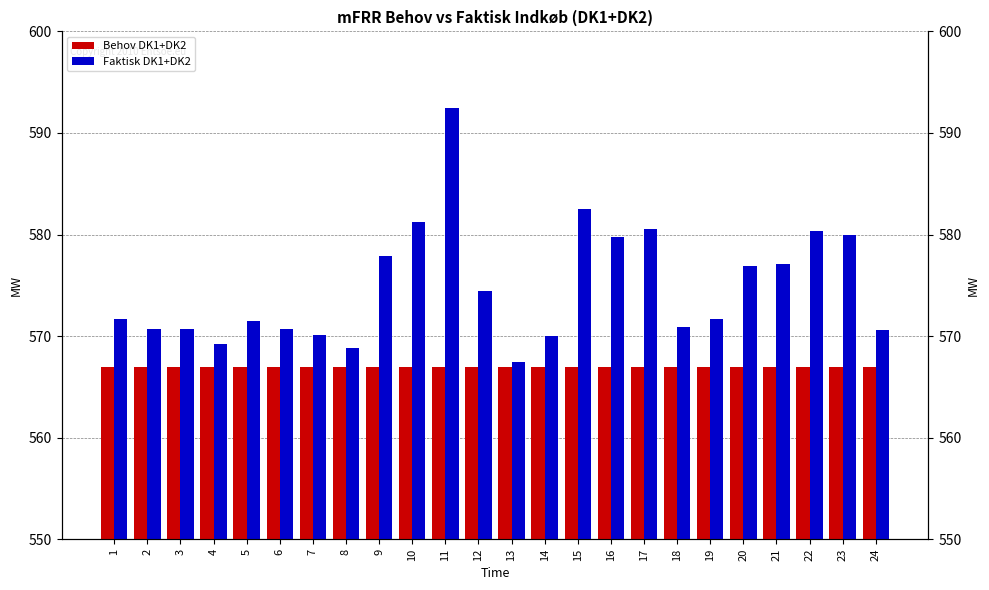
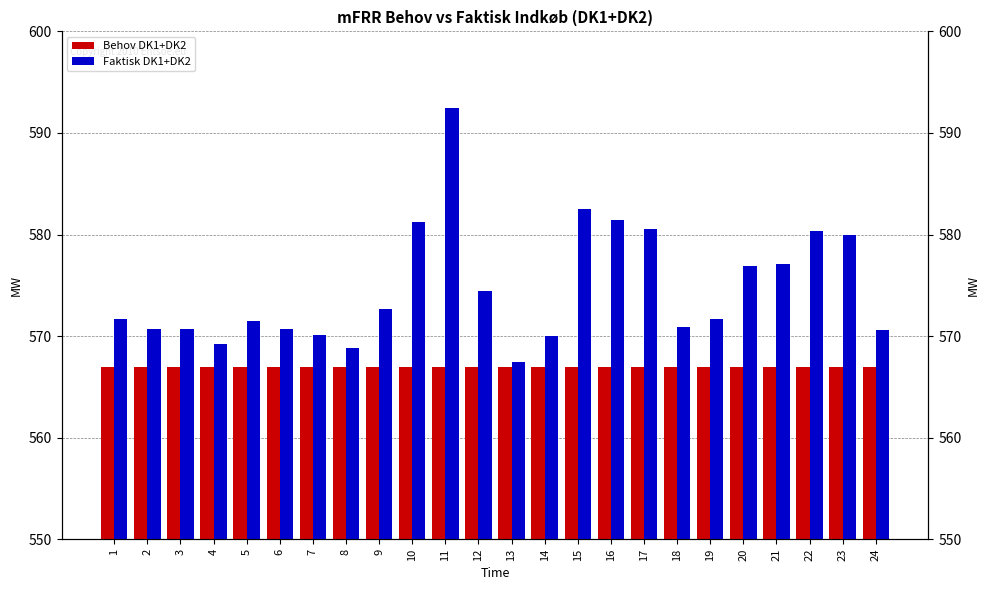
  {
    "Behov DK1+DK2": {
      "1": 567.0,
      "2": 567.0,
      "3": 567.0,
      "4": 567.0,
      "5": 567.0,
      "6": 567.0,
      "7": 567.0,
      "8": 567.0,
      "9": 567.0,
      "10": 567.0,
      "11": 567.0,
      "12": 567.0,
      "13": 567.0,
      "14": 567.0,
      "15": 567.0,
      "16": 567.0,
      "17": 567.0,
      "18": 567.0,
      "19": 567.0,
      "20": 567.0,
      "21": 567.0,
      "22": 567.0,
      "23": 567.0,
      "24": 567.0
    },
    "Faktisk DK1+DK2": {
      "1": 571.7,
      "2": 570.7,
      "3": 570.7,
      "4": 569.2,
      "5": 571.5,
      "6": 570.7,
      "7": 570.1,
      "8": 568.8,
-     "9": 577.9,
+     "9": 572.7,
      "10": 581.2,
      "11": 592.5,
      "12": 574.4,
      "13": 567.4,
      "14": 570.0,
      "15": 582.5,
-     "16": 579.8,
+     "16": 581.4,
      "17": 580.5,
      "18": 570.9,
      "19": 571.7,
      "20": 576.9,
      "21": 577.1,
      "22": 580.3,
      "23": 580.0,
      "24": 570.6
    }
  }
